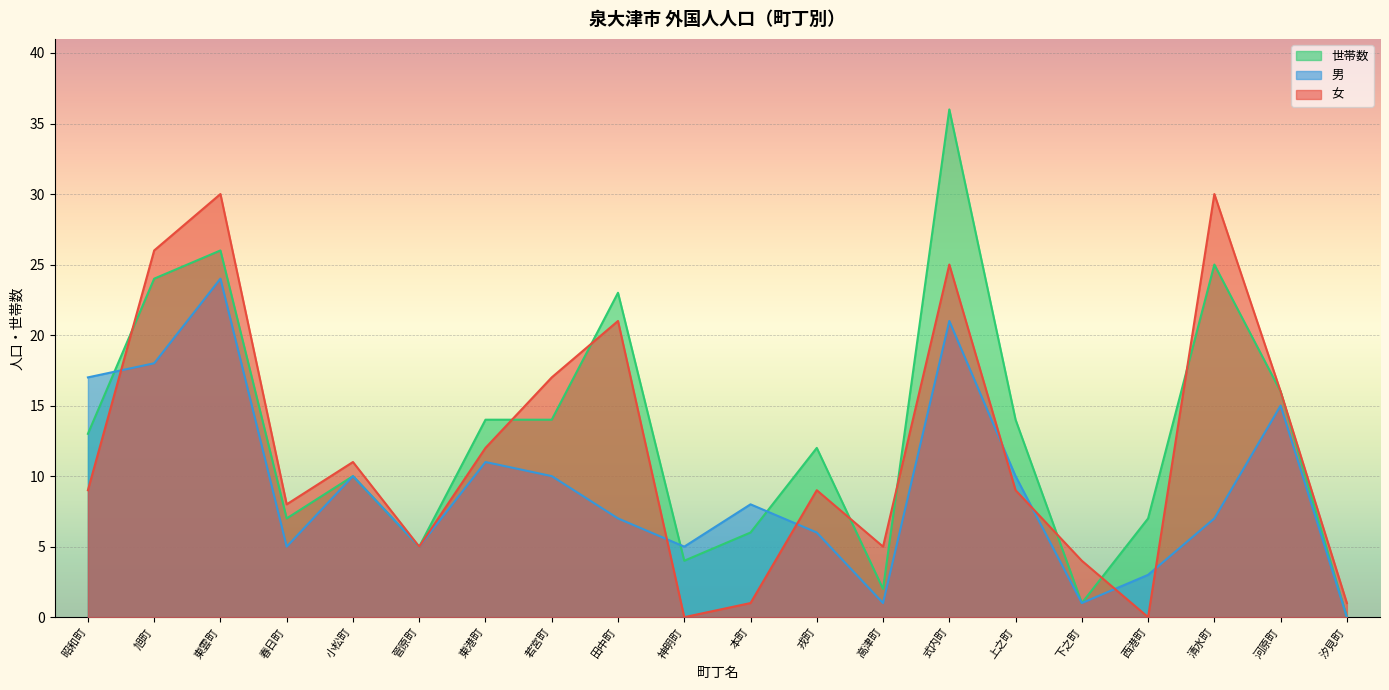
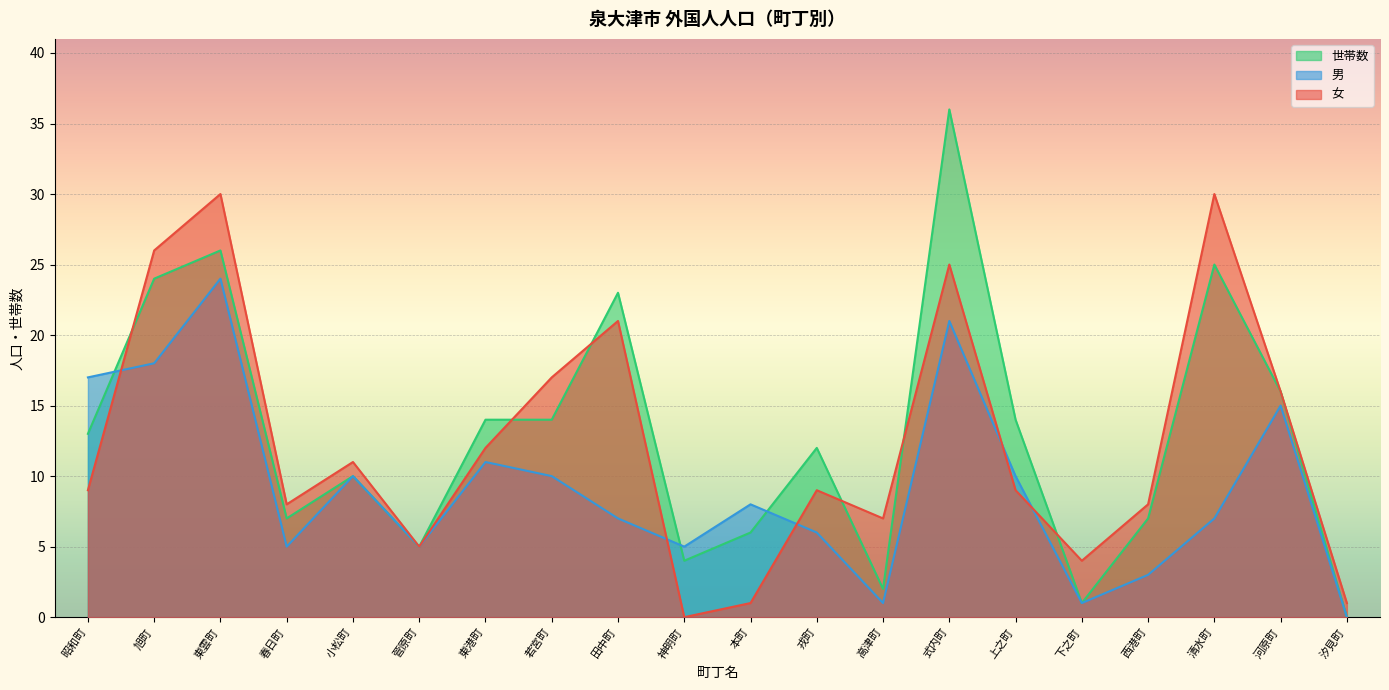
  {
    "世帯数": {
      "昭和町": 13,
      "旭町": 24,
      "東雲町": 26,
      "春日町": 7,
      "東港町": 14,
      "若宮町": 14,
      "田中町": 23,
      "神明町": 4,
      "本町": 6,
      "戎町": 12,
      "高津町": 2,
      "式内町": 36,
      "上之町": 14,
      "西港町": 7,
      "清水町": 25
    },
    "男": {
      "昭和町": 17,
      "旭町": 18,
      "東雲町": 24,
      "春日町": 5,
      "東港町": 11,
      "若宮町": 10,
      "田中町": 7,
      "神明町": 5,
      "本町": 8,
      "戎町": 6,
      "高津町": 1,
      "式内町": 21,
      "上之町": 10,
      "西港町": 3,
      "清水町": 7,
      "河原町": 15
    },
    "女": {
      "昭和町": 9,
      "旭町": 26,
      "東雲町": 30,
      "春日町": 8,
      "小松町": 11,
      "東港町": 12,
      "若宮町": 17,
      "田中町": 21,
      "神明町": 0,
      "本町": 1,
      "戎町": 9,
-     "高津町": 5,
+     "高津町": 7,
      "式内町": 25,
      "上之町": 9,
      "下之町": 4,
-     "西港町": 0,
+     "西港町": 8,
      "清水町": 30,
      "汐見町": 1
    }
  }
